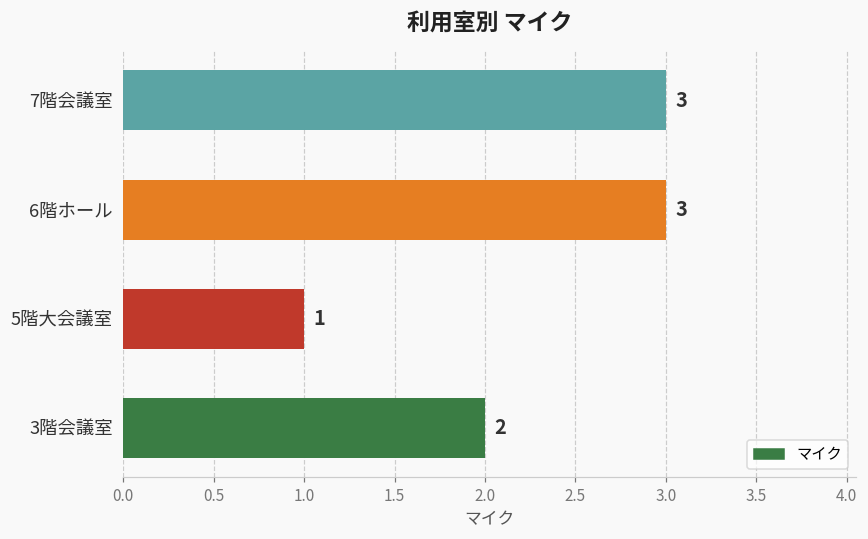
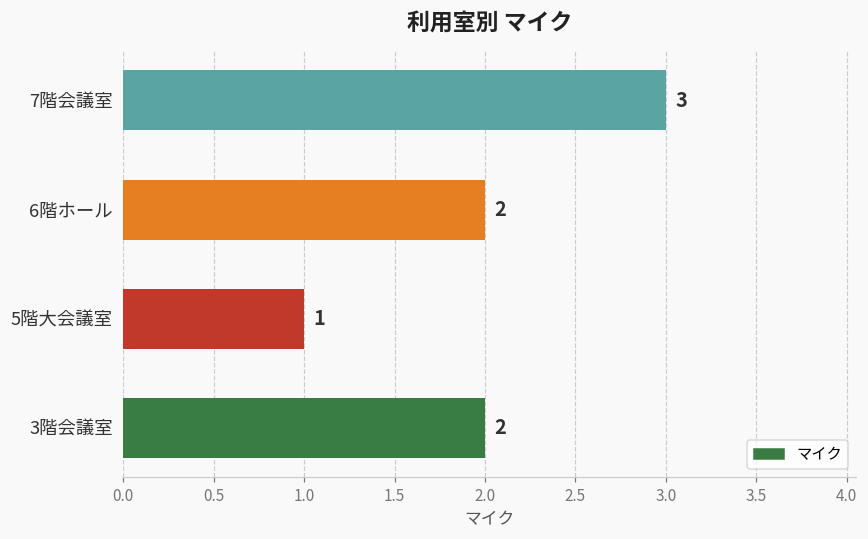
  {
    "7階会議室": 3,
-   "6階ホール": 3,
+   "6階ホール": 2,
    "5階大会議室": 1,
    "3階会議室": 2
  }
